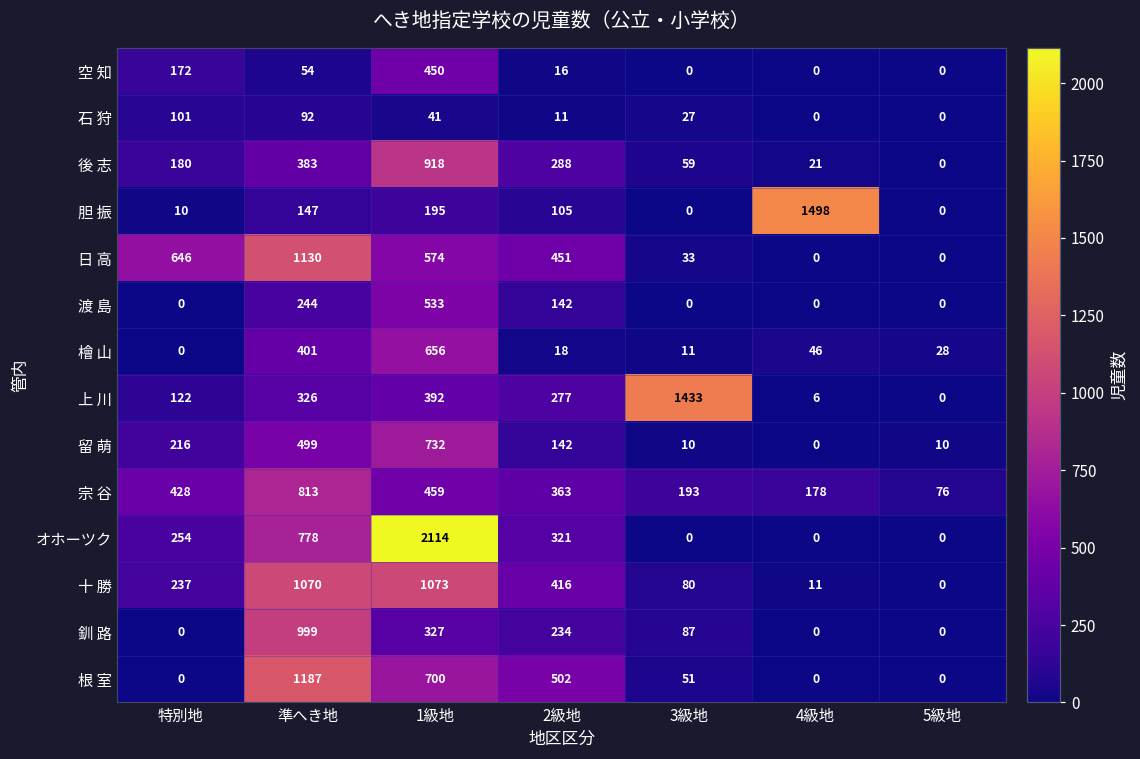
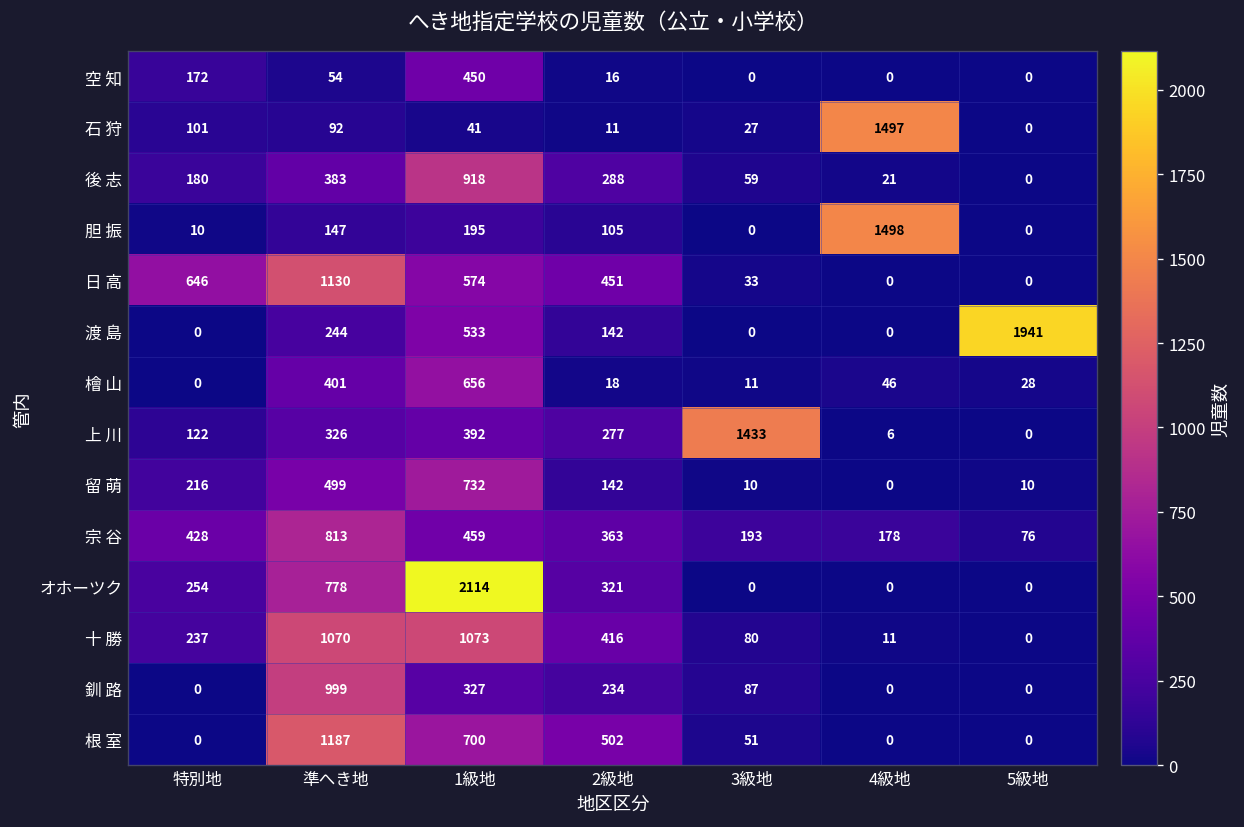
  {
    "空 知": {
      "特別地": 172,
      "準へき地": 54,
      "1級地": 450,
      "2級地": 16,
      "3級地": 0,
      "4級地": 0,
      "5級地": 0
    },
    "石 狩": {
      "特別地": 101,
      "準へき地": 92,
      "1級地": 41,
      "2級地": 11,
      "3級地": 27,
-     "4級地": 0,
+     "4級地": 1497,
      "5級地": 0
    },
    "後 志": {
      "特別地": 180,
      "準へき地": 383,
      "1級地": 918,
      "2級地": 288,
      "3級地": 59,
      "4級地": 21,
      "5級地": 0
    },
    "胆 振": {
      "特別地": 10,
      "準へき地": 147,
      "1級地": 195,
      "2級地": 105,
      "3級地": 0,
      "4級地": 1498,
      "5級地": 0
    },
    "日 高": {
      "特別地": 646,
      "準へき地": 1130,
      "1級地": 574,
      "2級地": 451,
      "3級地": 33,
      "4級地": 0,
      "5級地": 0
    },
    "渡 島": {
      "特別地": 0,
      "準へき地": 244,
      "1級地": 533,
      "2級地": 142,
      "3級地": 0,
      "4級地": 0,
-     "5級地": 0
+     "5級地": 1941
    },
    "檜 山": {
      "特別地": 0,
      "準へき地": 401,
      "1級地": 656,
      "2級地": 18,
      "3級地": 11,
      "4級地": 46,
      "5級地": 28
    },
    "上 川": {
      "特別地": 122,
      "準へき地": 326,
      "1級地": 392,
      "2級地": 277,
      "3級地": 1433,
      "4級地": 6,
      "5級地": 0
    },
    "留 萌": {
      "特別地": 216,
      "準へき地": 499,
      "1級地": 732,
      "2級地": 142,
      "3級地": 10,
      "4級地": 0,
      "5級地": 10
    },
    "宗 谷": {
      "特別地": 428,
      "準へき地": 813,
      "1級地": 459,
      "2級地": 363,
      "3級地": 193,
      "4級地": 178,
      "5級地": 76
    },
    "オホーツク": {
      "特別地": 254,
      "準へき地": 778,
      "1級地": 2114,
      "2級地": 321,
      "3級地": 0,
      "4級地": 0,
      "5級地": 0
    },
    "十 勝": {
      "特別地": 237,
      "準へき地": 1070,
      "1級地": 1073,
      "2級地": 416,
      "3級地": 80,
      "4級地": 11,
      "5級地": 0
    },
    "釧 路": {
      "特別地": 0,
      "準へき地": 999,
      "1級地": 327,
      "2級地": 234,
      "3級地": 87,
      "4級地": 0,
      "5級地": 0
    },
    "根 室": {
      "特別地": 0,
      "準へき地": 1187,
      "1級地": 700,
      "2級地": 502,
      "3級地": 51,
      "4級地": 0,
      "5級地": 0
    }
  }
